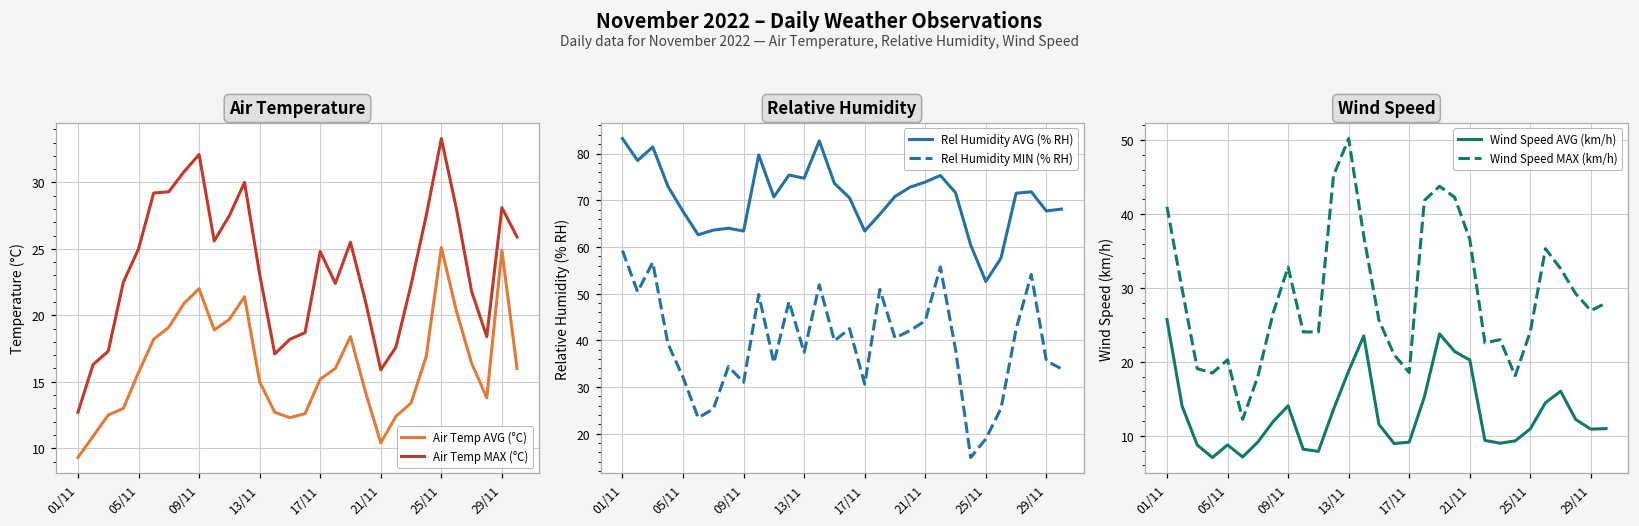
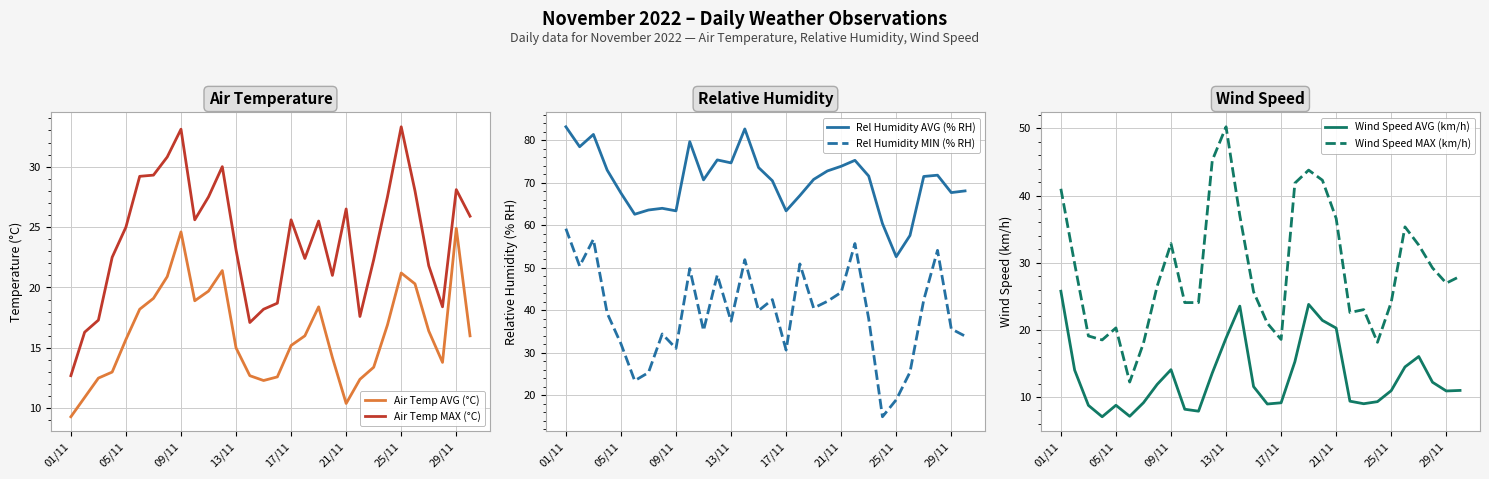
  {
    "Air Temperature": {
      "Air Temp AVG (°C)": {
        "01/11": 9.3,
        "05/11": 15.7,
-       "09/11": 22.0,
+       "09/11": 24.6,
        "13/11": 15.0,
        "17/11": 15.2,
        "21/11": 10.4,
-       "25/11": 25.1,
+       "25/11": 21.2,
        "29/11": 24.9
      },
      "Air Temp MAX (°C)": {
        "01/11": 12.7,
        "05/11": 25.0,
-       "09/11": 32.1,
+       "09/11": 33.1,
        "13/11": 23.1,
-       "17/11": 24.8,
-       "21/11": 15.9,
+       "17/11": 25.6,
+       "21/11": 26.5,
        "25/11": 33.3,
        "29/11": 28.1
      }
    }
  }
